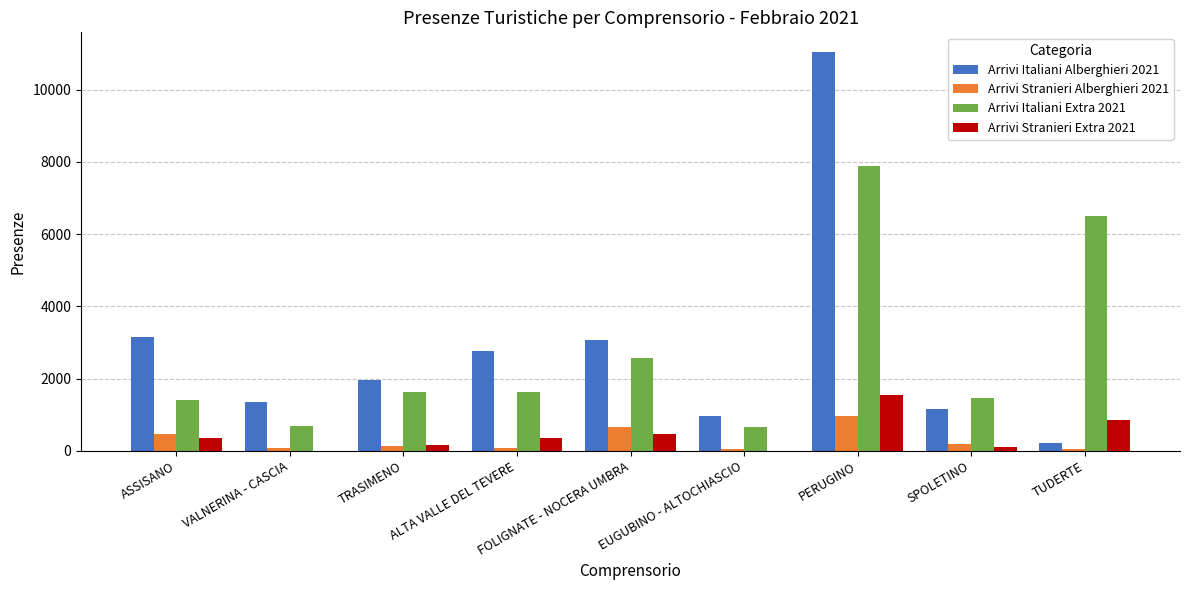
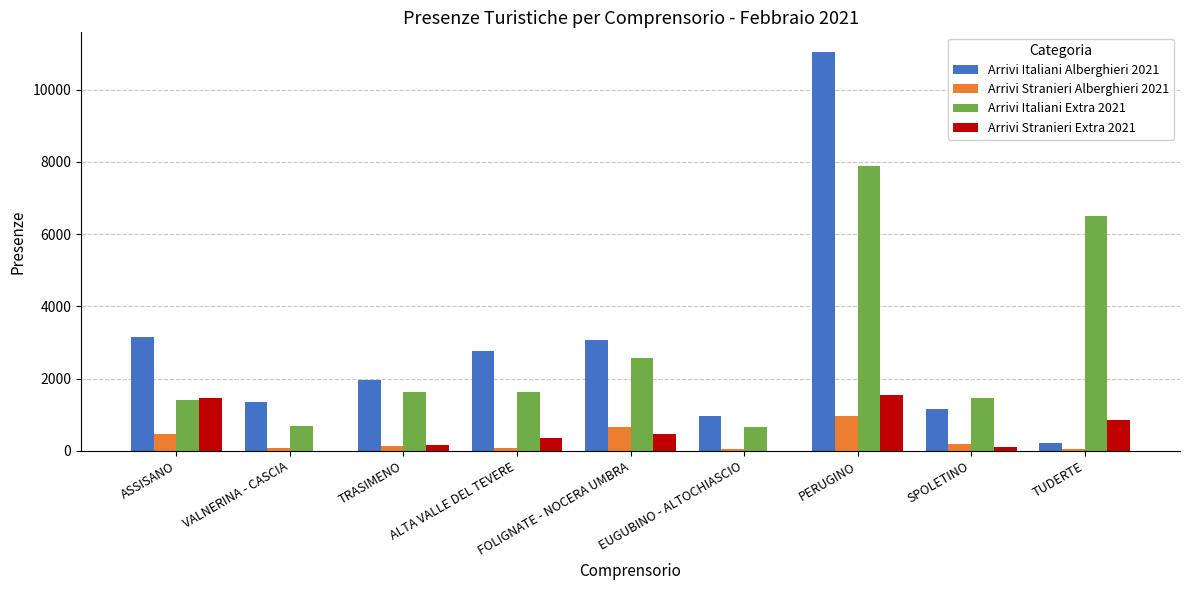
  {
    "Arrivi Italiani Alberghieri 2021": {
      "ASSISANO": 3100,
      "VALNERINA - CASCIA": 1300,
      "TRASIMENO": 1900,
      "ALTA VALLE DEL TEVERE": 2800,
      "FOLIGNATE - NOCERA UMBRA": 3100,
      "EUGUBINO - ALTOCHIASCIO": 1000,
      "PERUGINO": 11000,
      "SPOLETINO": 1200,
      "TUDERTE": 200
    },
    "Arrivi Stranieri Alberghieri 2021": {
      "ASSISANO": 500,
      "VALNERINA - CASCIA": 100,
      "TRASIMENO": 100,
      "ALTA VALLE DEL TEVERE": 100,
      "FOLIGNATE - NOCERA UMBRA": 700,
      "PERUGINO": 1000,
      "SPOLETINO": 200
    },
    "Arrivi Italiani Extra 2021": {
      "ASSISANO": 1400,
      "VALNERINA - CASCIA": 700,
      "TRASIMENO": 1600,
      "ALTA VALLE DEL TEVERE": 1600,
      "FOLIGNATE - NOCERA UMBRA": 2600,
      "EUGUBINO - ALTOCHIASCIO": 700,
      "PERUGINO": 7900,
      "SPOLETINO": 1400,
      "TUDERTE": 6500
    },
    "Arrivi Stranieri Extra 2021": {
-     "ASSISANO": 300,
+     "ASSISANO": 1500,
      "VALNERINA - CASCIA": 0,
      "TRASIMENO": 100,
      "ALTA VALLE DEL TEVERE": 300,
      "FOLIGNATE - NOCERA UMBRA": 500,
      "EUGUBINO - ALTOCHIASCIO": 0,
      "PERUGINO": 1500,
      "SPOLETINO": 100,
      "TUDERTE": 800
    }
  }
